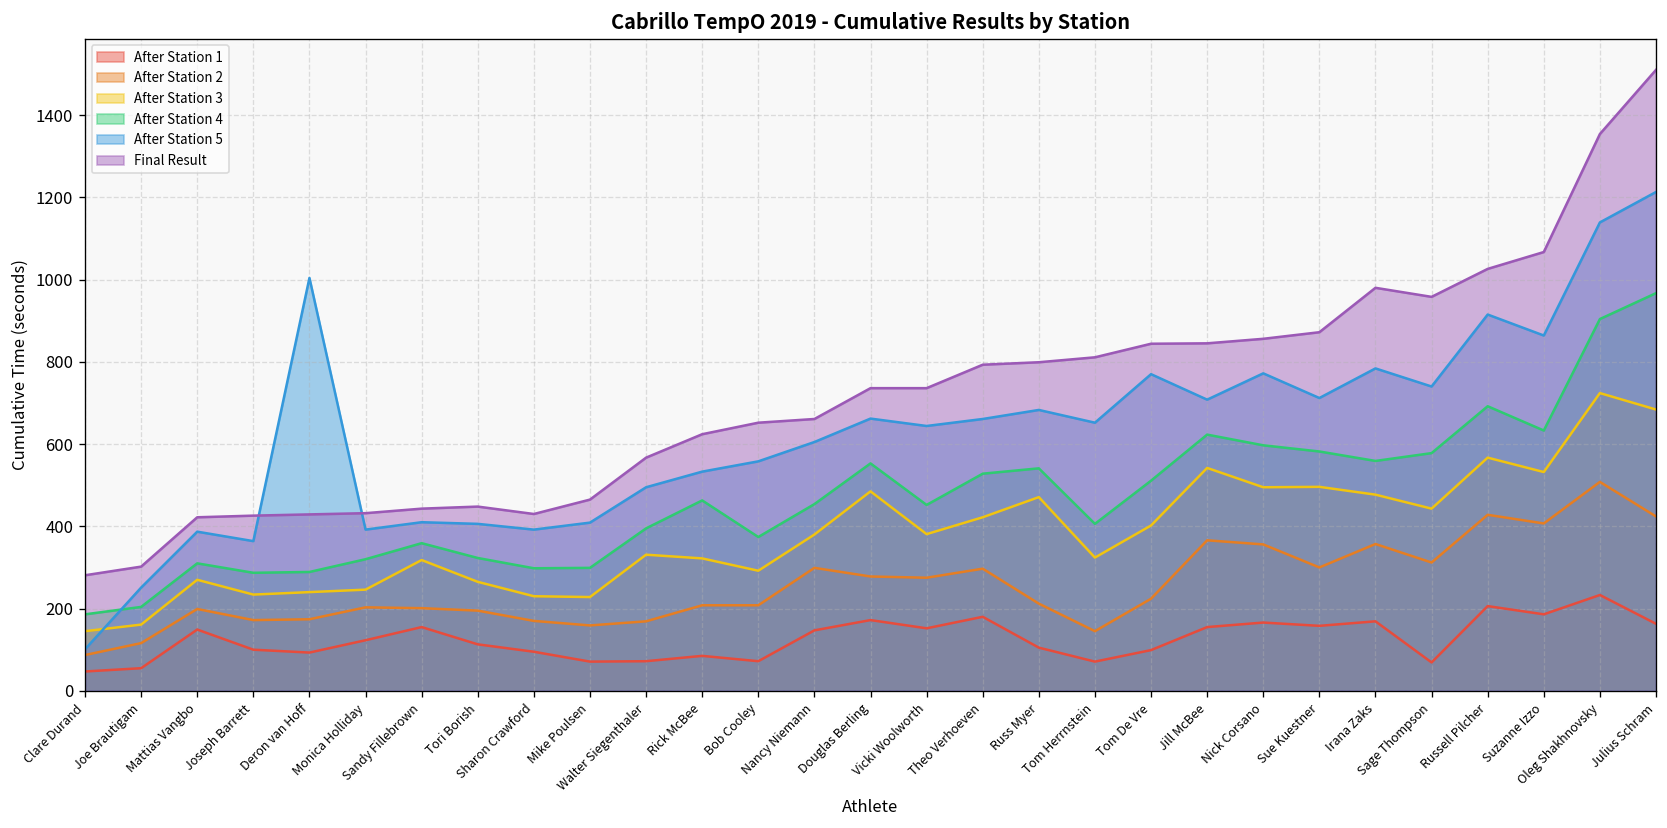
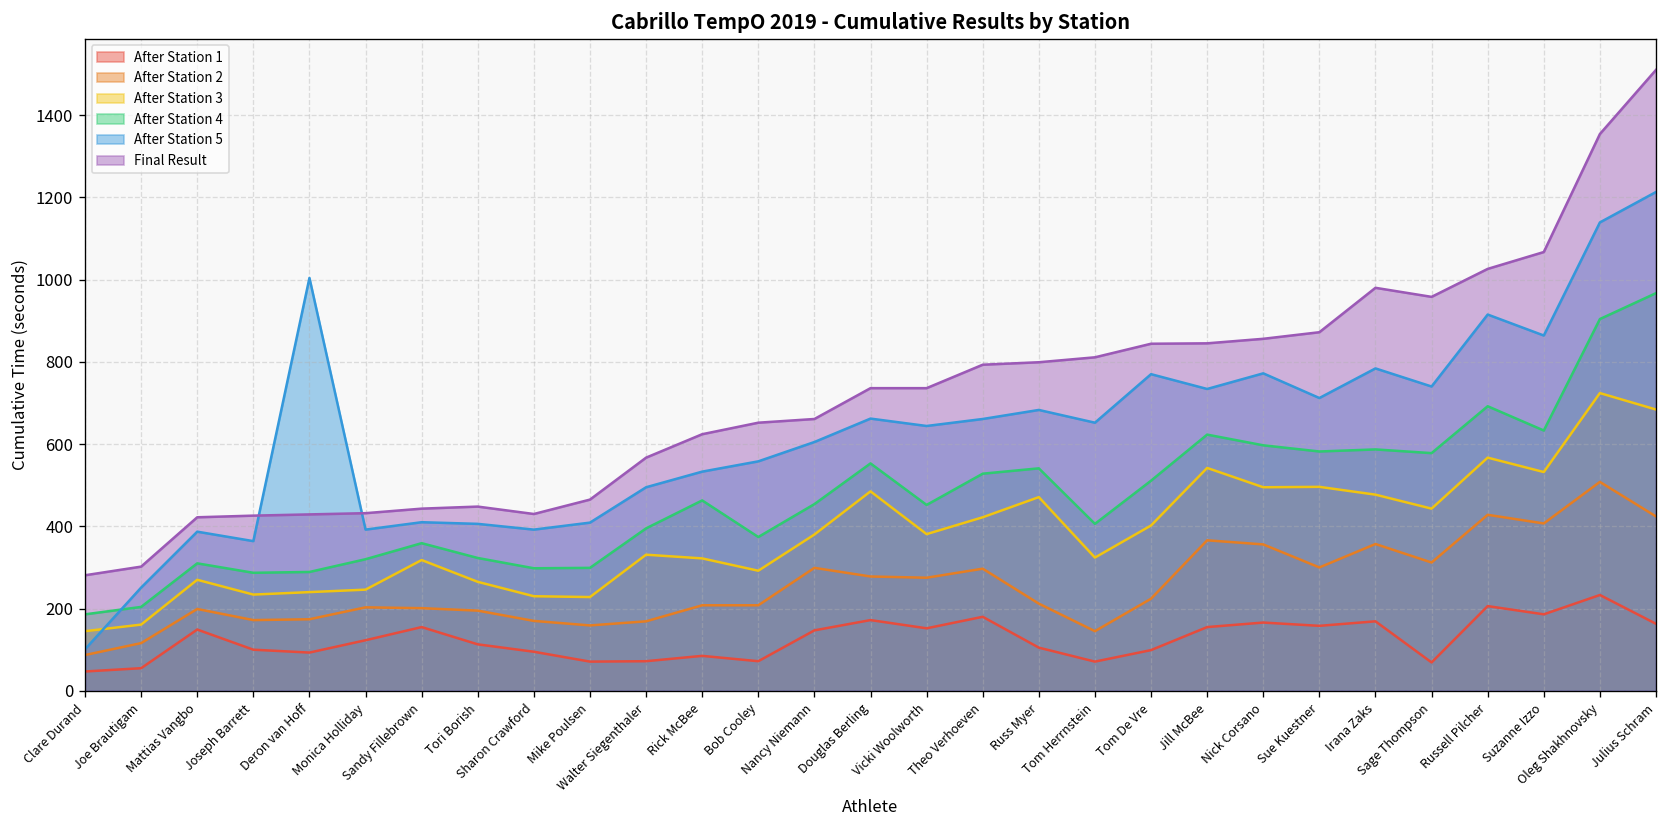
  {
    "After Station 4": {
      "Clare Durand": 190,
      "Joe Brautigam": 200,
      "Mattias Vangbo": 310,
      "Joseph Barrett": 290,
      "Deron van Hoff": 290,
      "Monica Holliday": 320,
      "Sandy Fillebrown": 360,
      "Tori Borish": 320,
      "Sharon Crawford": 300,
      "Mike Poulsen": 300,
      "Walter Siegenthaler": 400,
      "Rick McBee": 460,
      "Bob Cooley": 370,
      "Nancy Niemann": 450,
      "Douglas Berling": 550,
      "Vicki Woolworth": 450,
      "Theo Verhoeven": 530,
      "Russ Myer": 540,
      "Tom Herrnstein": 410,
      "Tom De Vre": 510,
      "Jill McBee": 620,
      "Nick Corsano": 600,
      "Sue Kuestner": 580,
-     "Irana Zaks": 560,
+     "Irana Zaks": 590,
      "Sage Thompson": 580,
      "Russell Pilcher": 690,
      "Suzanne Izzo": 630,
      "Oleg Shakhnovsky": 900,
      "Julius Schram": 970
    },
    "After Station 5": {
      "Clare Durand": 100,
      "Joe Brautigam": 250,
      "Mattias Vangbo": 390,
      "Joseph Barrett": 360,
      "Deron van Hoff": 1000,
      "Monica Holliday": 390,
      "Sandy Fillebrown": 410,
      "Tori Borish": 410,
      "Sharon Crawford": 390,
      "Mike Poulsen": 410,
      "Walter Siegenthaler": 500,
      "Rick McBee": 530,
      "Bob Cooley": 560,
      "Nancy Niemann": 610,
      "Douglas Berling": 660,
      "Vicki Woolworth": 640,
      "Theo Verhoeven": 660,
      "Russ Myer": 680,
      "Tom Herrnstein": 650,
      "Tom De Vre": 770,
-     "Jill McBee": 710,
+     "Jill McBee": 730,
      "Nick Corsano": 770,
      "Sue Kuestner": 710,
      "Irana Zaks": 780,
      "Sage Thompson": 740,
      "Russell Pilcher": 920,
      "Suzanne Izzo": 860,
      "Oleg Shakhnovsky": 1140,
      "Julius Schram": 1210
    },
    "Final Result": {
      "Clare Durand": 280,
      "Joe Brautigam": 300,
      "Mattias Vangbo": 420,
      "Joseph Barrett": 430,
      "Deron van Hoff": 430,
      "Monica Holliday": 430,
      "Sandy Fillebrown": 440,
      "Tori Borish": 450,
      "Sharon Crawford": 430,
      "Mike Poulsen": 470,
      "Walter Siegenthaler": 570,
      "Rick McBee": 620,
      "Bob Cooley": 650,
      "Nancy Niemann": 660,
      "Douglas Berling": 740,
      "Vicki Woolworth": 740,
      "Theo Verhoeven": 790,
      "Russ Myer": 800,
      "Tom Herrnstein": 810,
      "Tom De Vre": 840,
      "Jill McBee": 850,
      "Nick Corsano": 860,
      "Sue Kuestner": 870,
      "Irana Zaks": 980,
      "Sage Thompson": 960,
      "Russell Pilcher": 1030,
      "Suzanne Izzo": 1070,
      "Oleg Shakhnovsky": 1350,
      "Julius Schram": 1510
    }
  }
